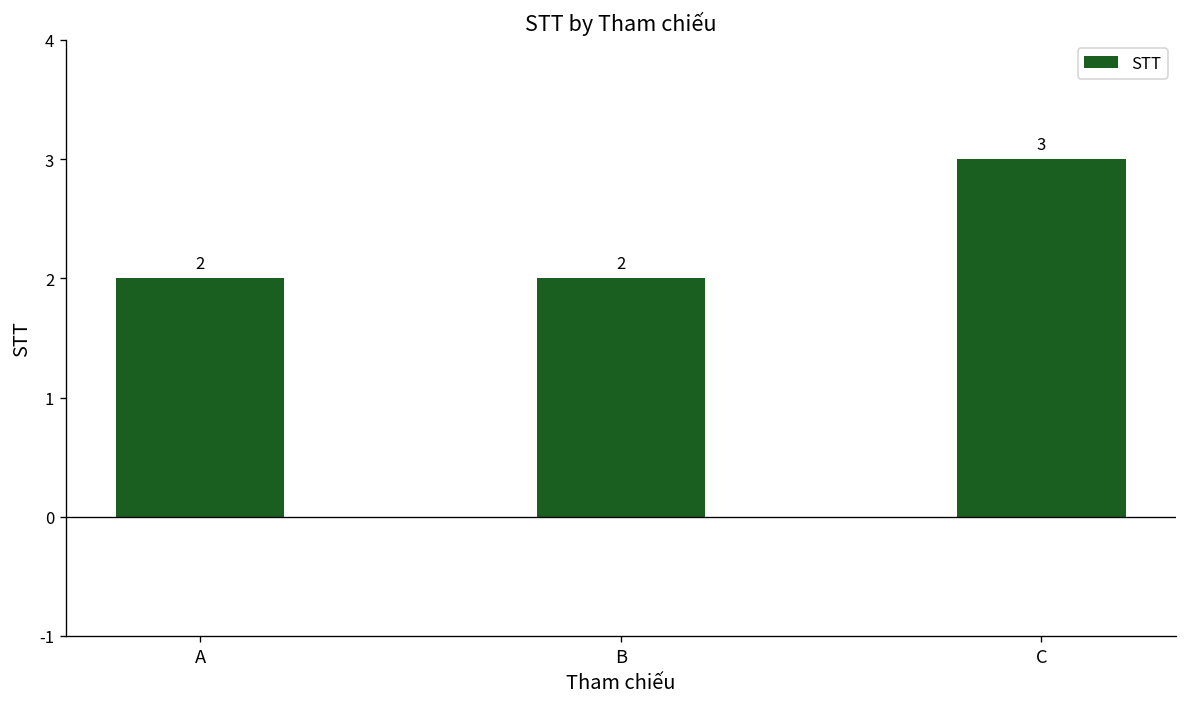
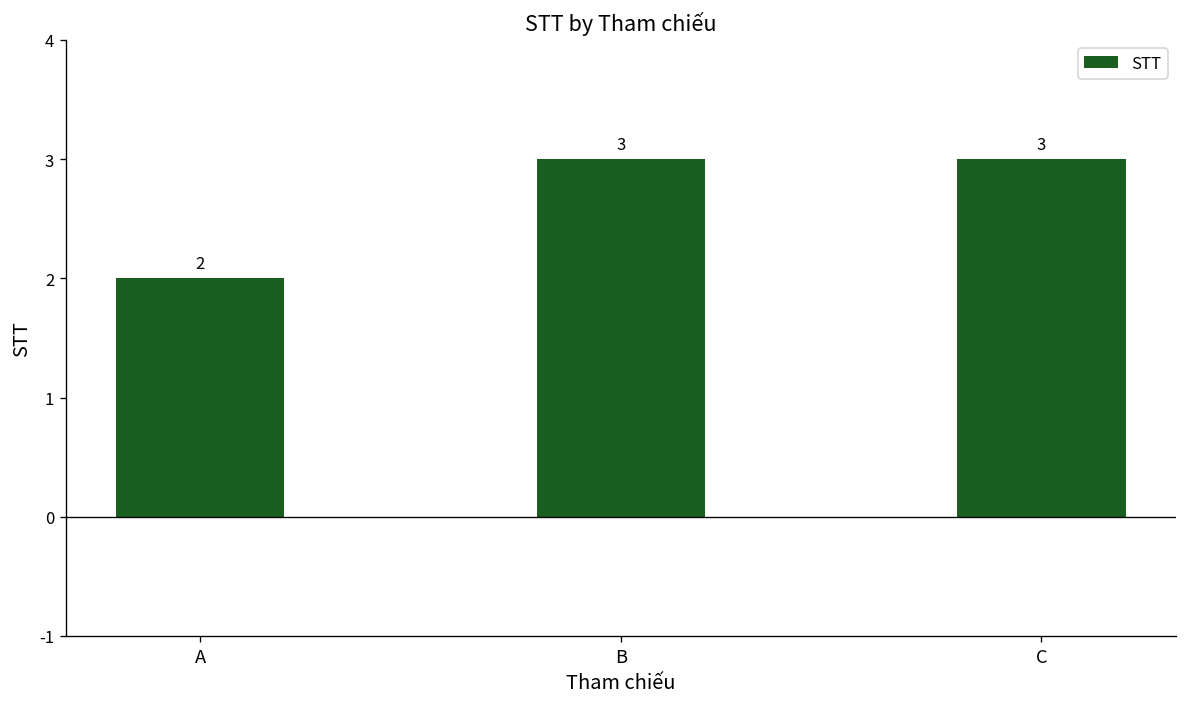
  {
    "A": 2,
-   "B": 2,
+   "B": 3,
    "C": 3
  }
